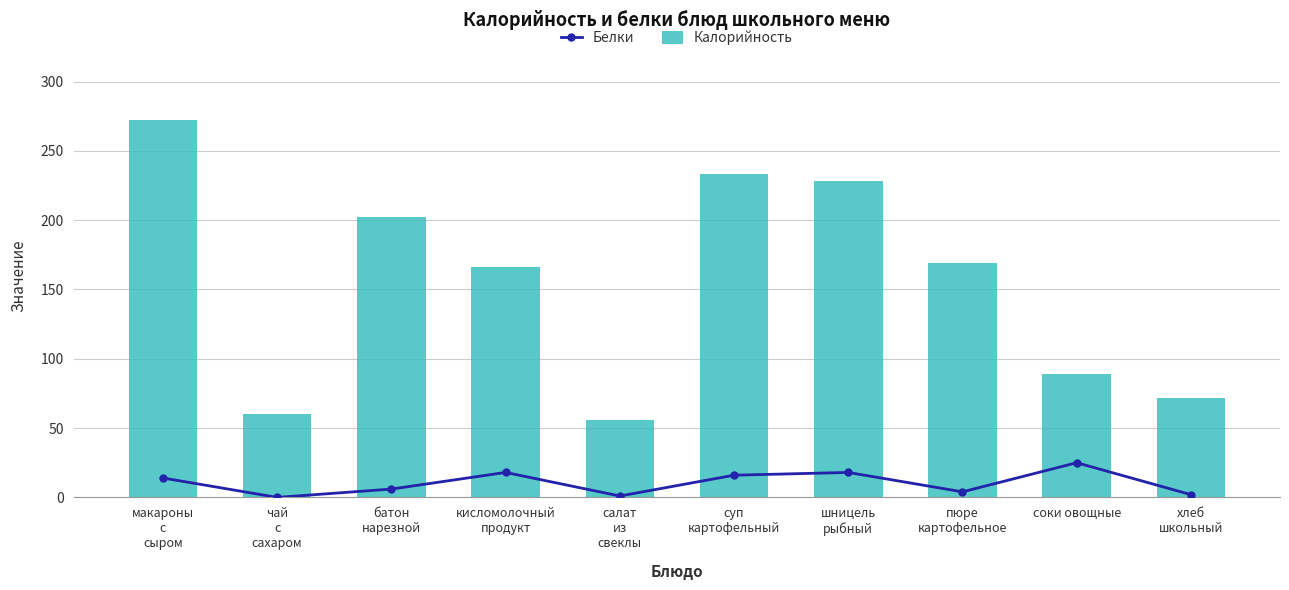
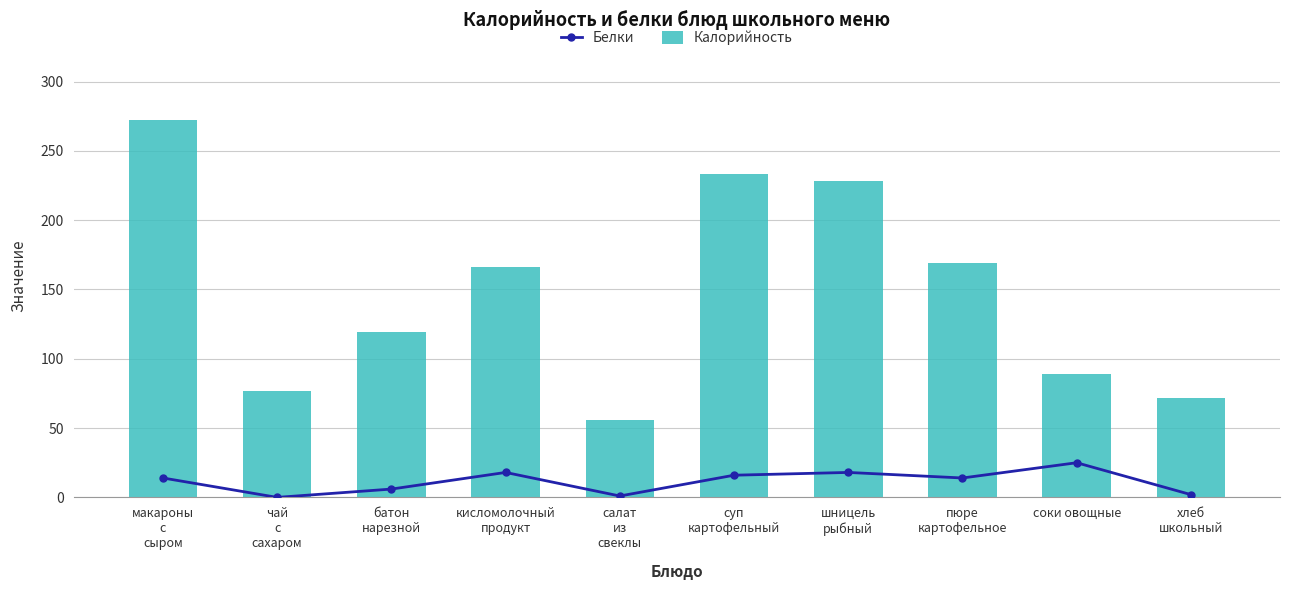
  {
    "Калорийность": {
      "макароны с сыром": 272,
-     "чай с сахаром": 60,
-     "батон нарезной": 202,
+     "чай с сахаром": 77,
+     "батон нарезной": 119,
      "кисломолочный продукт": 166,
      "салат из свеклы": 56,
      "суп картофельный": 233,
      "шницель рыбный": 228,
      "пюре картофельное": 169,
      "соки овощные": 89,
      "хлеб школьный": 72
    },
    "Белки": {
      "макароны с сыром": 14,
      "чай с сахаром": 0,
      "батон нарезной": 6,
      "кисломолочный продукт": 18,
      "салат из свеклы": 1,
      "суп картофельный": 16,
      "шницель рыбный": 18,
-     "пюре картофельное": 4,
+     "пюре картофельное": 14,
      "соки овощные": 25,
      "хлеб школьный": 2
    }
  }
